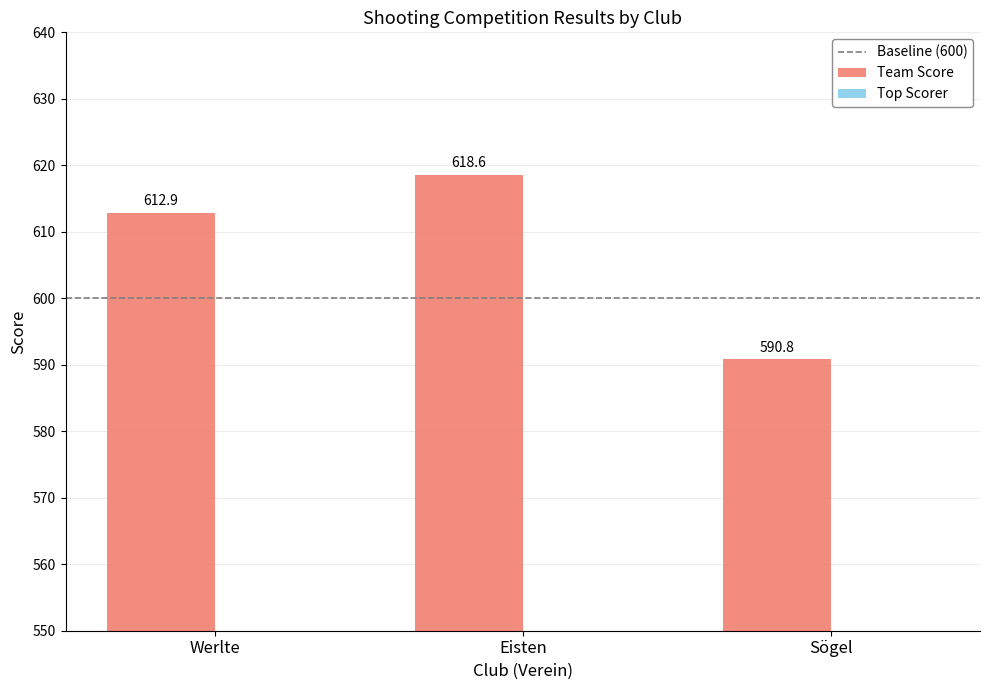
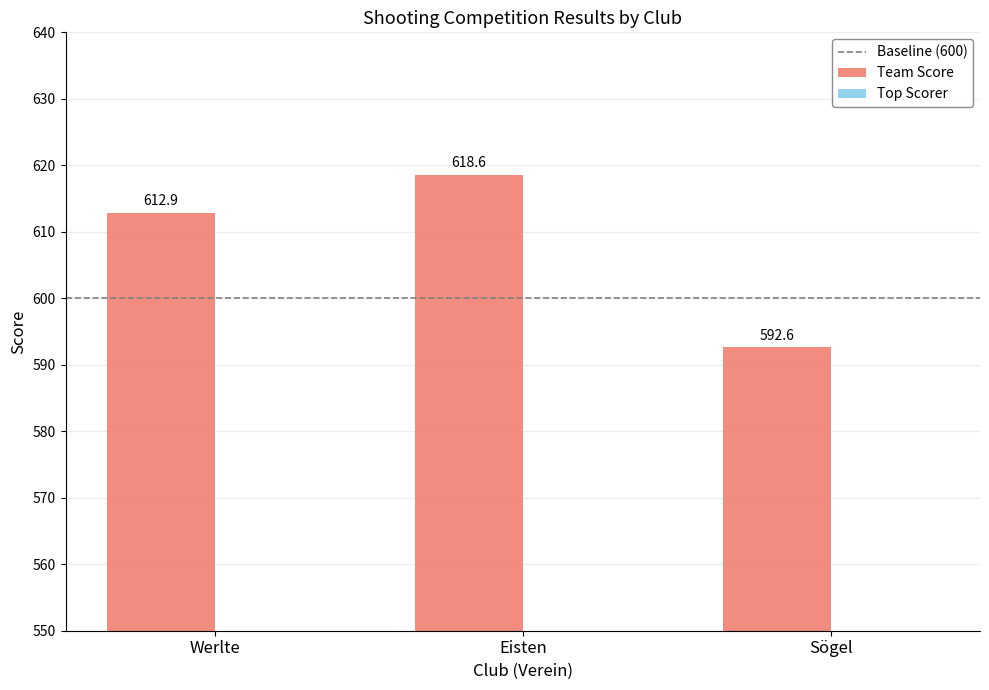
  {
    "Team Score": {
      "Werlte": 612.9,
      "Eisten": 618.6,
-     "Sögel": 590.8
+     "Sögel": 592.6
    }
  }
